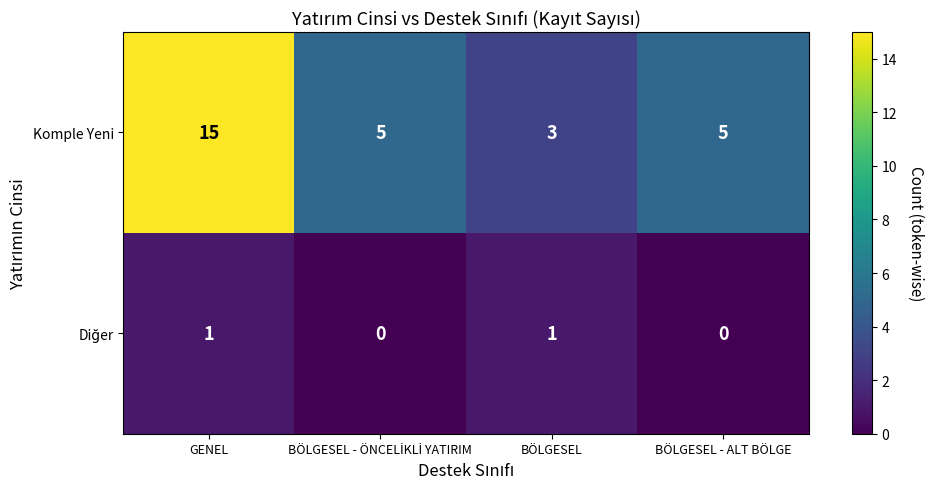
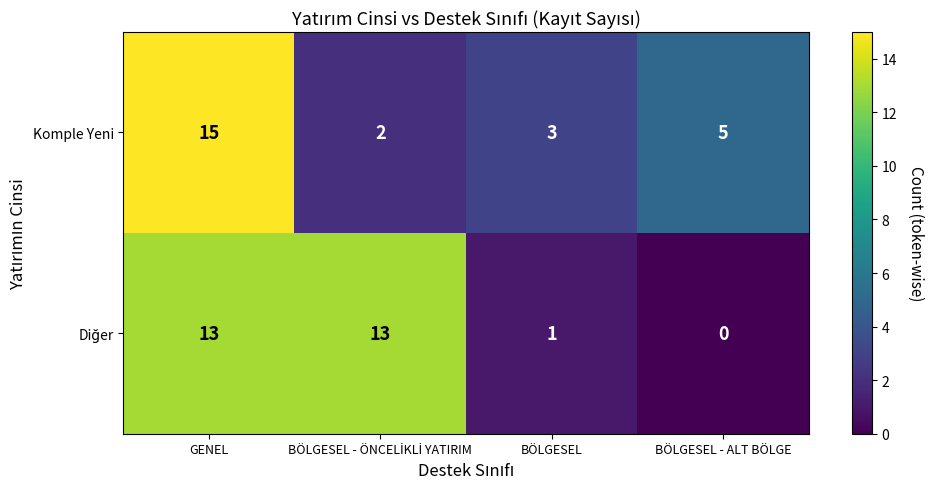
  {
    "Komple Yeni": {
      "GENEL": 15,
-     "BÖLGESEL - ÖNCELİKLİ YATIRIM": 5,
+     "BÖLGESEL - ÖNCELİKLİ YATIRIM": 2,
      "BÖLGESEL": 3,
      "BÖLGESEL - ALT BÖLGE": 5
    },
    "Diğer": {
-     "GENEL": 1,
-     "BÖLGESEL - ÖNCELİKLİ YATIRIM": 0,
+     "GENEL": 13,
+     "BÖLGESEL - ÖNCELİKLİ YATIRIM": 13,
      "BÖLGESEL": 1,
      "BÖLGESEL - ALT BÖLGE": 0
    }
  }
